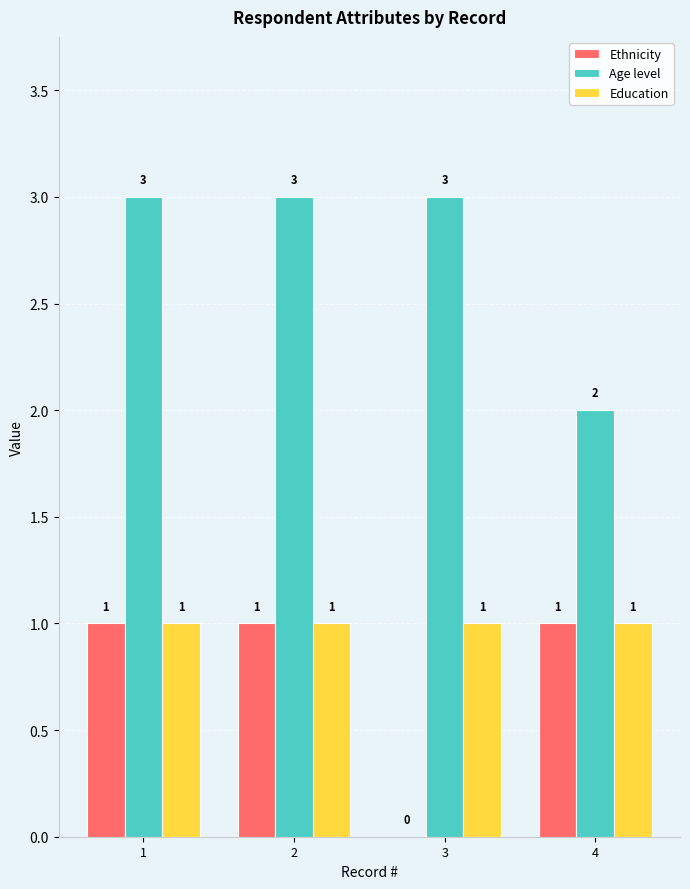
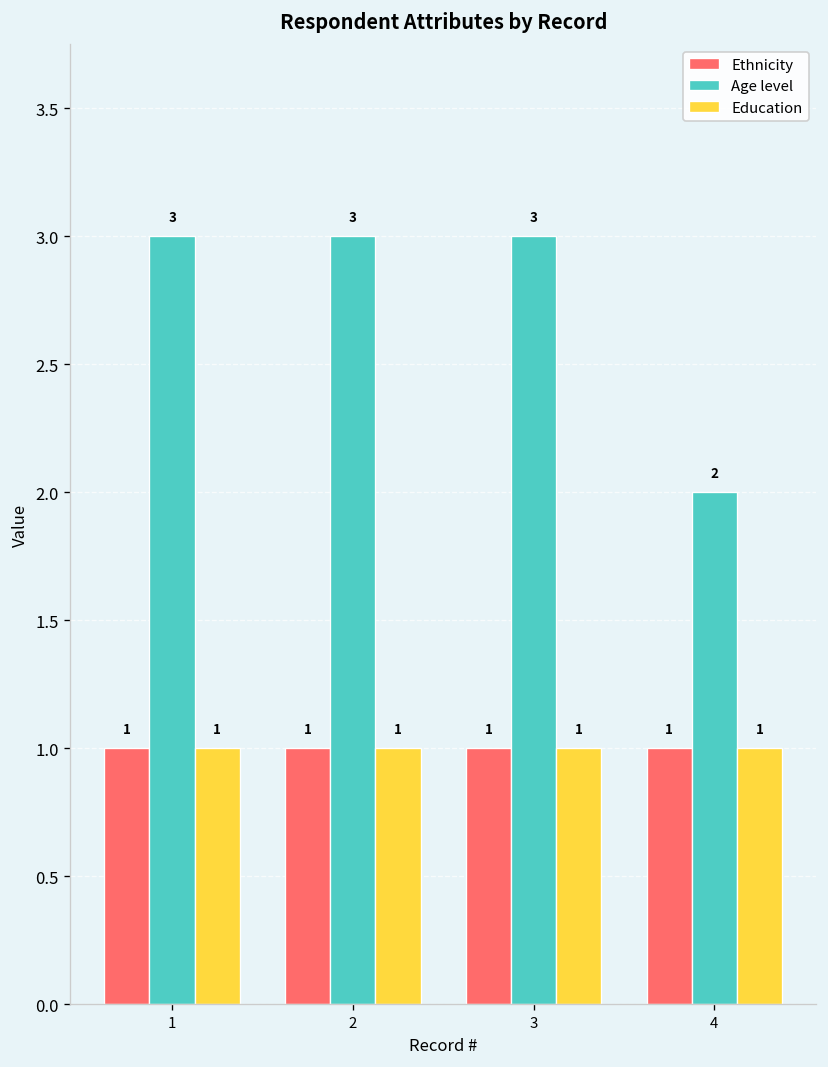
  {
    "Ethnicity": {
      "1": 1,
      "2": 1,
-     "3": 0,
+     "3": 1,
      "4": 1
    },
    "Age level": {
      "1": 3,
      "2": 3,
      "3": 3,
      "4": 2
    },
    "Education": {
      "1": 1,
      "2": 1,
      "3": 1,
      "4": 1
    }
  }
